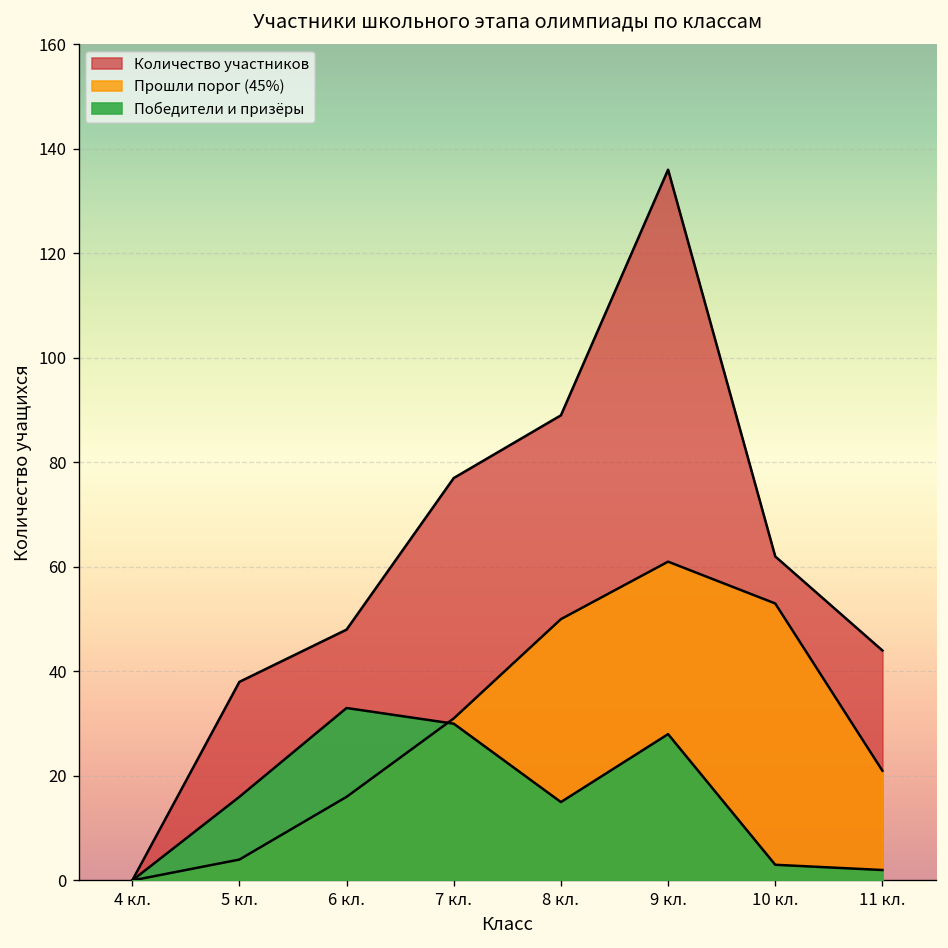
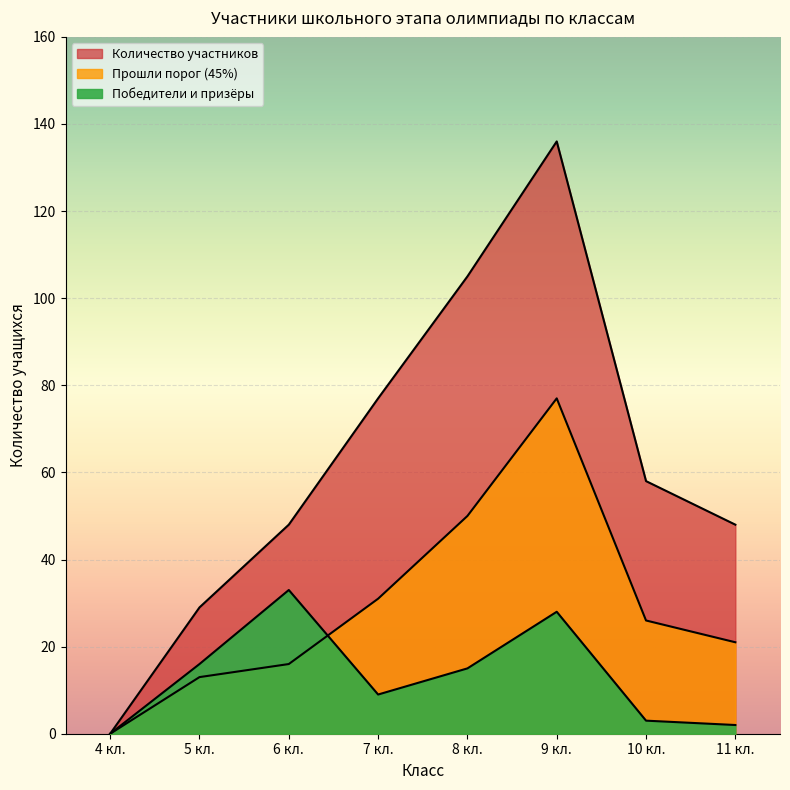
  {
    "Количество участников": {
-     "5 кл.": 38,
+     "5 кл.": 29,
      "6 кл.": 48,
      "7 кл.": 77,
-     "8 кл.": 89,
+     "8 кл.": 105,
      "9 кл.": 136,
-     "10 кл.": 62,
-     "11 кл.": 44
+     "10 кл.": 58,
+     "11 кл.": 48
    },
    "Прошли порог (45%)": {
-     "5 кл.": 4,
+     "5 кл.": 13,
      "6 кл.": 16,
      "7 кл.": 31,
      "8 кл.": 50,
-     "9 кл.": 61,
-     "10 кл.": 53,
+     "9 кл.": 77,
+     "10 кл.": 26,
      "11 кл.": 21
    },
    "Победители и призёры": {
      "5 кл.": 16,
      "6 кл.": 33,
-     "7 кл.": 30,
+     "7 кл.": 9,
      "8 кл.": 15,
      "9 кл.": 28,
      "10 кл.": 3,
      "11 кл.": 2
    }
  }
